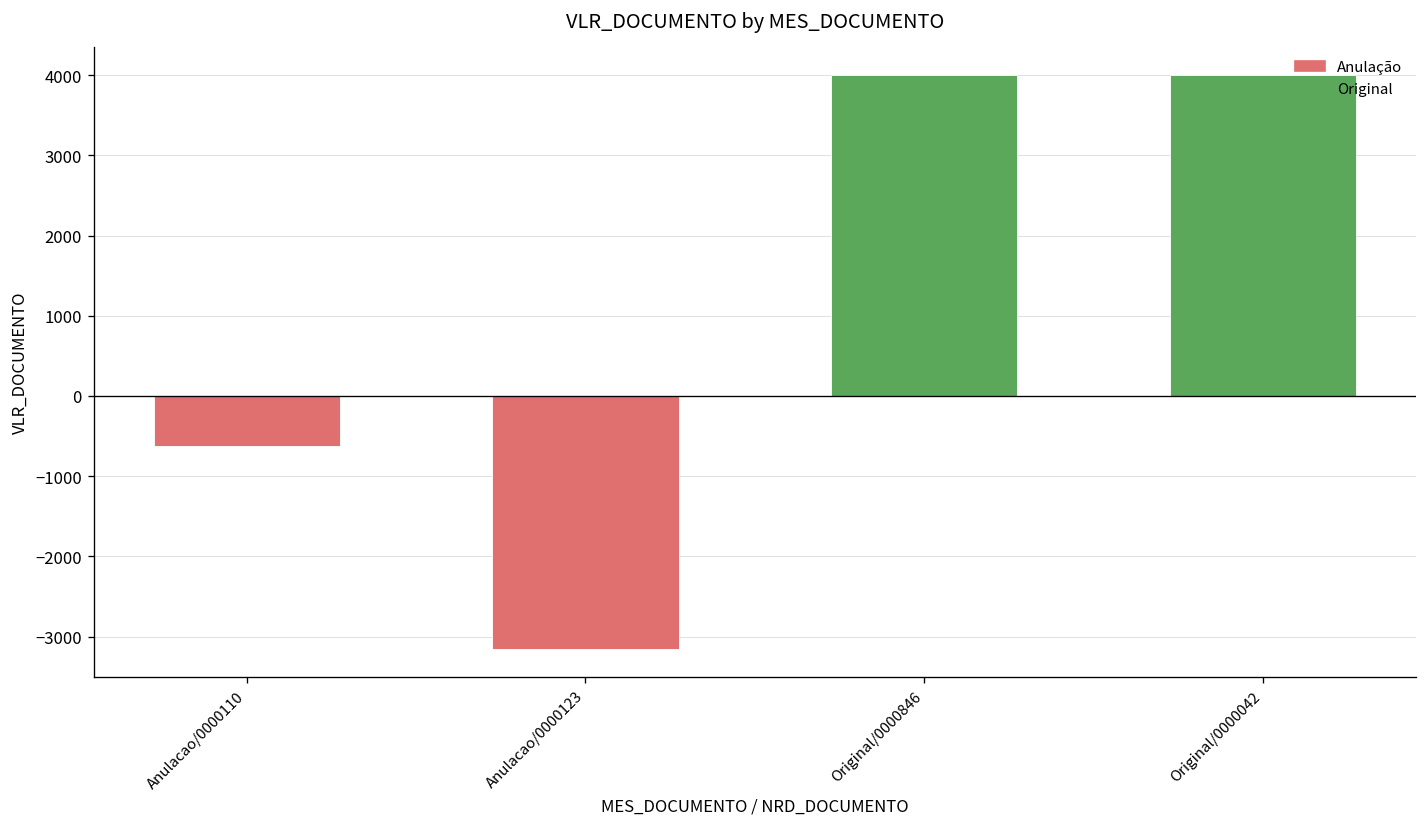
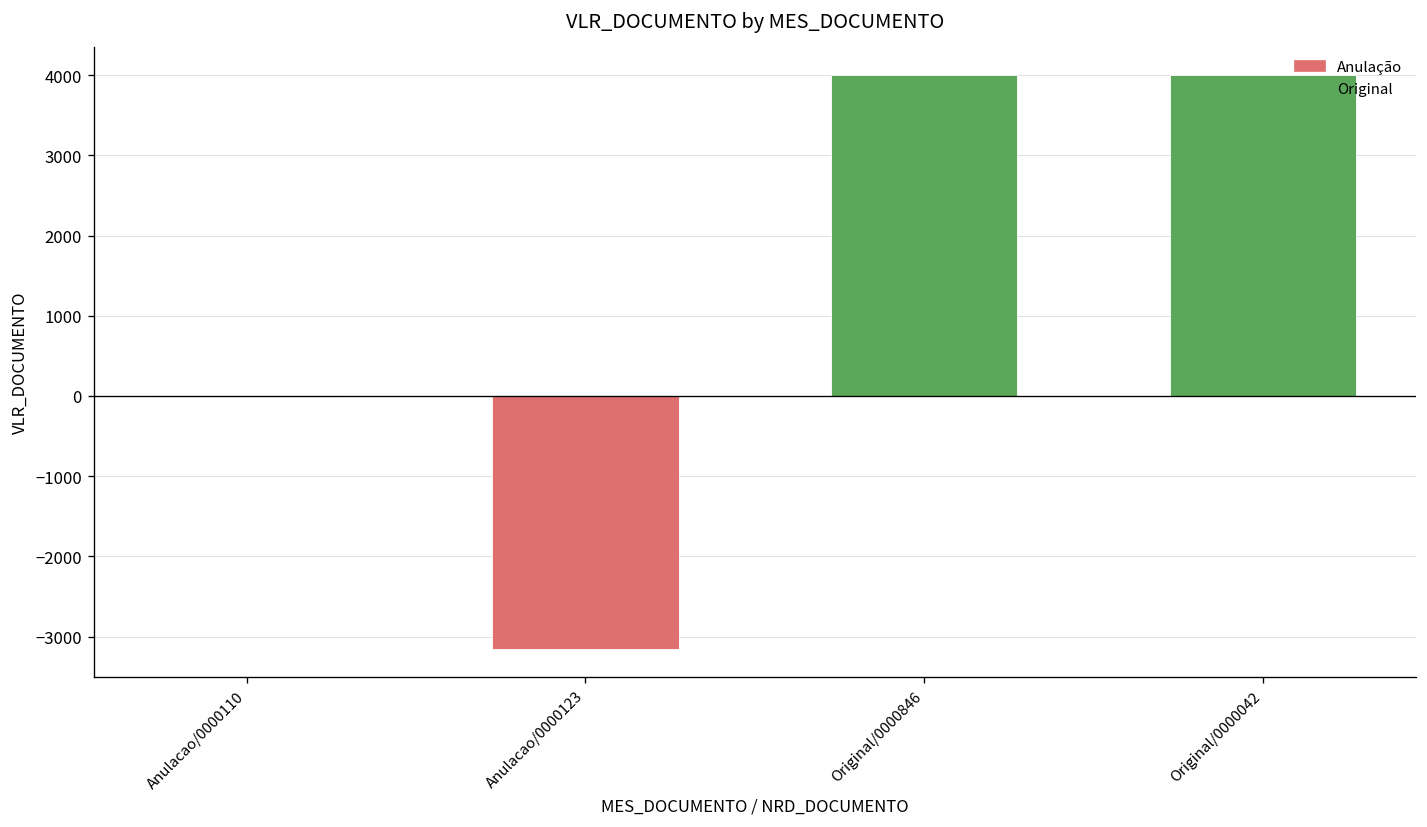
  {
-   "Anulacao/0000110": -600,
+   "Anulacao/0000110": 0,
    "Anulacao/0000123": -3200,
    "Original/0000846": 4000,
    "Original/0000042": 4000
  }
